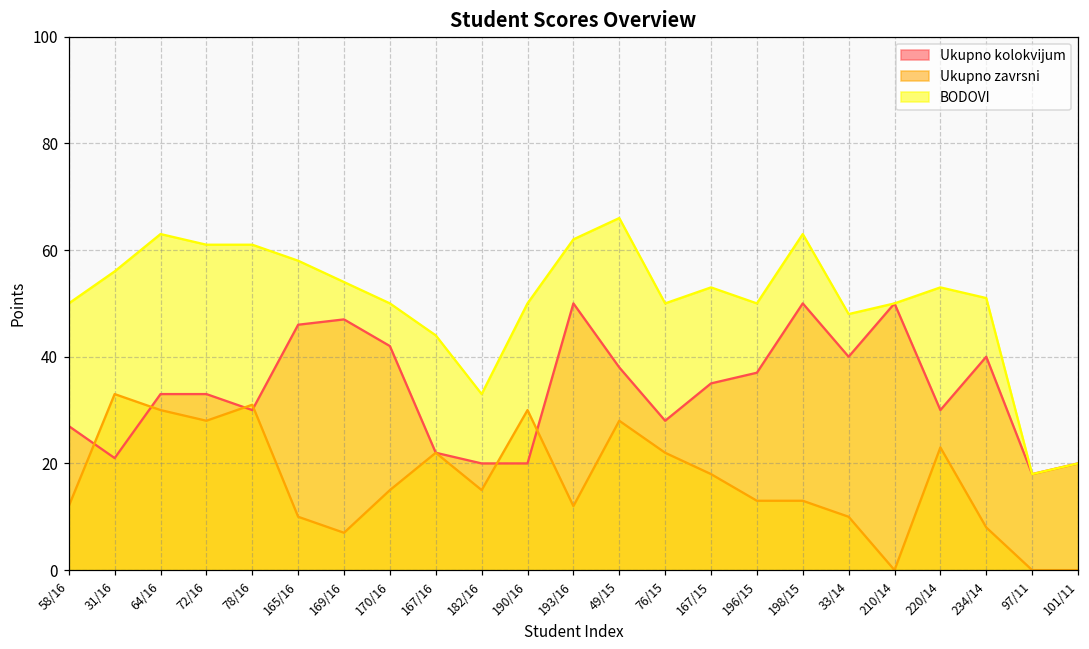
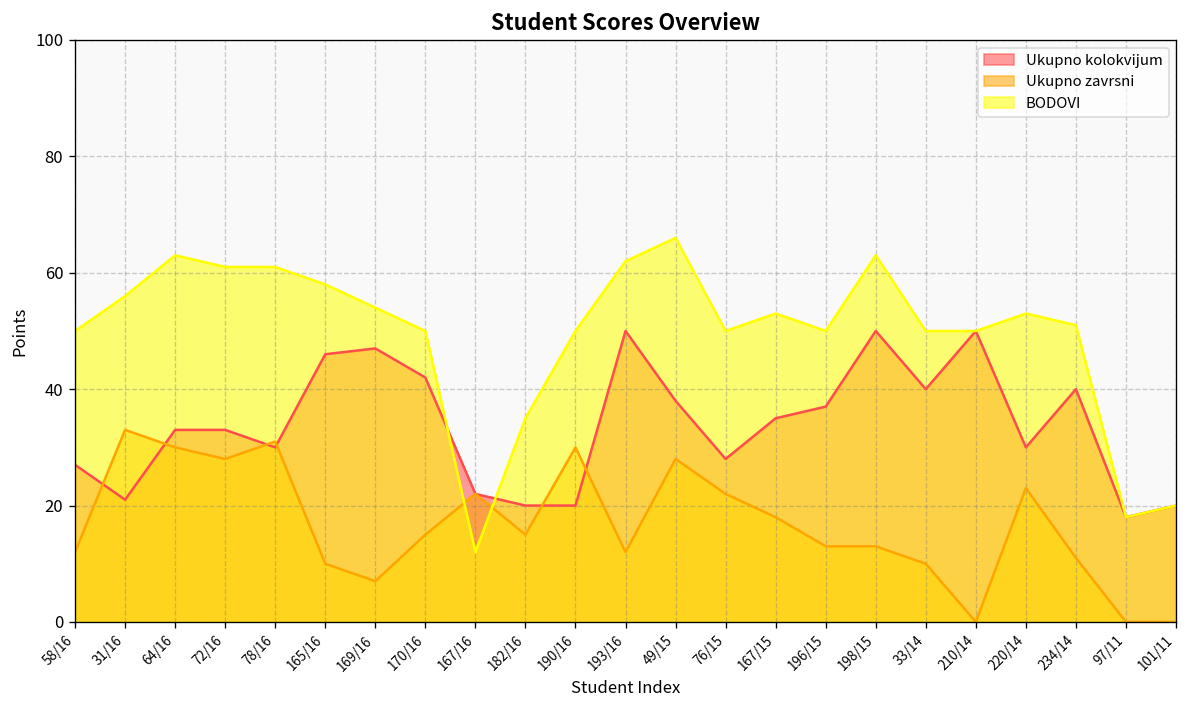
  {
    "Ukupno kolokvijum": {
      "58/16": 27,
      "31/16": 21,
      "64/16": 33,
      "72/16": 33,
      "78/16": 30,
      "165/16": 46,
      "169/16": 47,
      "170/16": 42,
      "182/16": 20,
      "190/16": 20,
      "193/16": 50,
      "49/15": 38,
      "76/15": 28,
      "167/15": 35,
      "196/15": 37,
      "198/15": 50,
      "33/14": 40,
      "220/14": 30,
      "234/14": 40
    },
    "Ukupno zavrsni": {
      "58/16": 12,
      "31/16": 33,
      "64/16": 30,
      "72/16": 28,
      "78/16": 31,
      "165/16": 10,
      "169/16": 7,
      "170/16": 15,
      "182/16": 15,
      "190/16": 30,
      "193/16": 12,
      "49/15": 28,
      "76/15": 22,
      "167/15": 18,
      "196/15": 13,
      "198/15": 13,
      "33/14": 10,
      "210/14": 0,
      "220/14": 23,
-     "234/14": 8,
+     "234/14": 11,
      "97/11": 0,
      "101/11": 0
    },
    "BODOVI": {
      "58/16": 50,
      "31/16": 56,
      "64/16": 63,
      "72/16": 61,
      "78/16": 61,
      "165/16": 58,
      "169/16": 54,
      "170/16": 50,
-     "167/16": 44,
-     "182/16": 33,
+     "167/16": 12,
+     "182/16": 35,
      "190/16": 50,
      "193/16": 62,
      "49/15": 66,
      "76/15": 50,
      "167/15": 53,
      "196/15": 50,
      "198/15": 63,
-     "33/14": 48,
+     "33/14": 50,
      "220/14": 53,
      "234/14": 51
    }
  }
